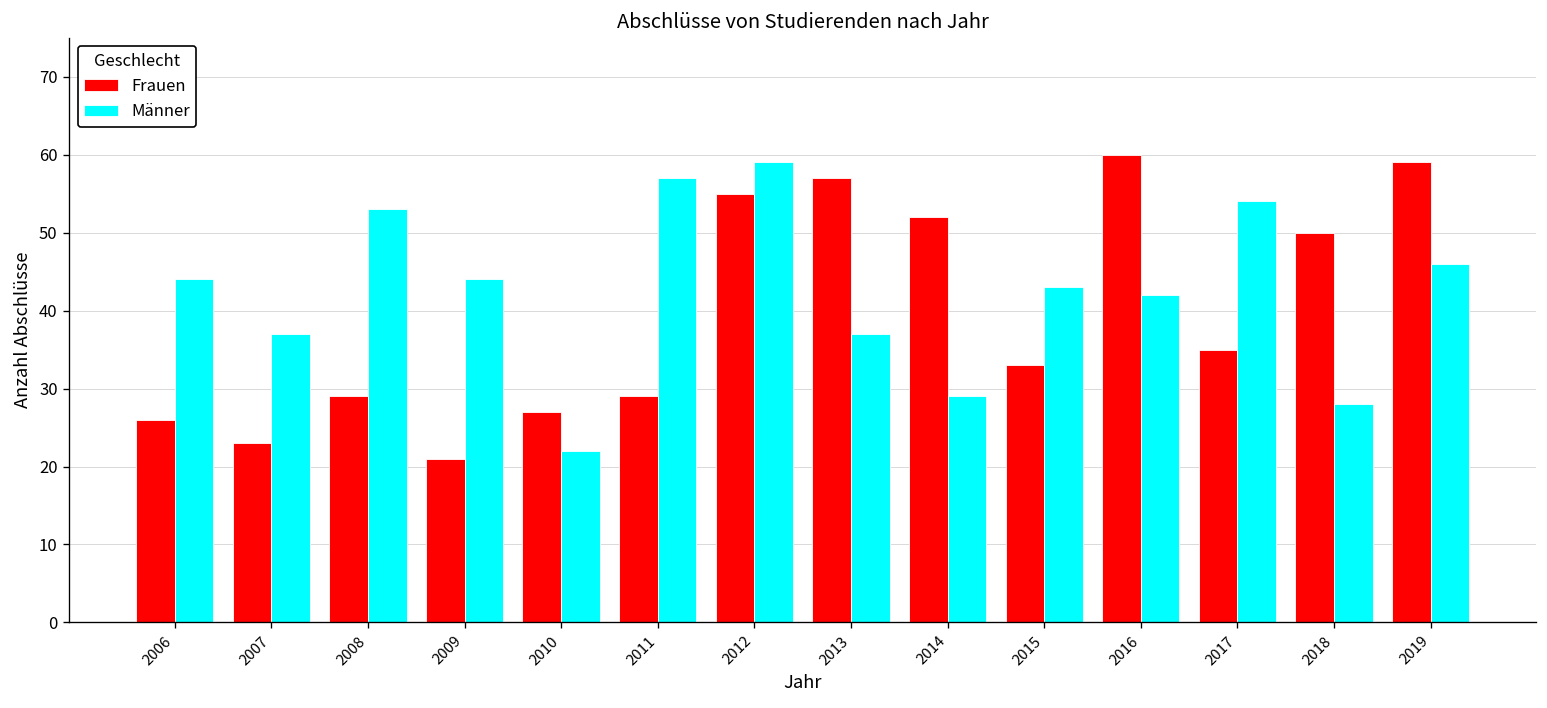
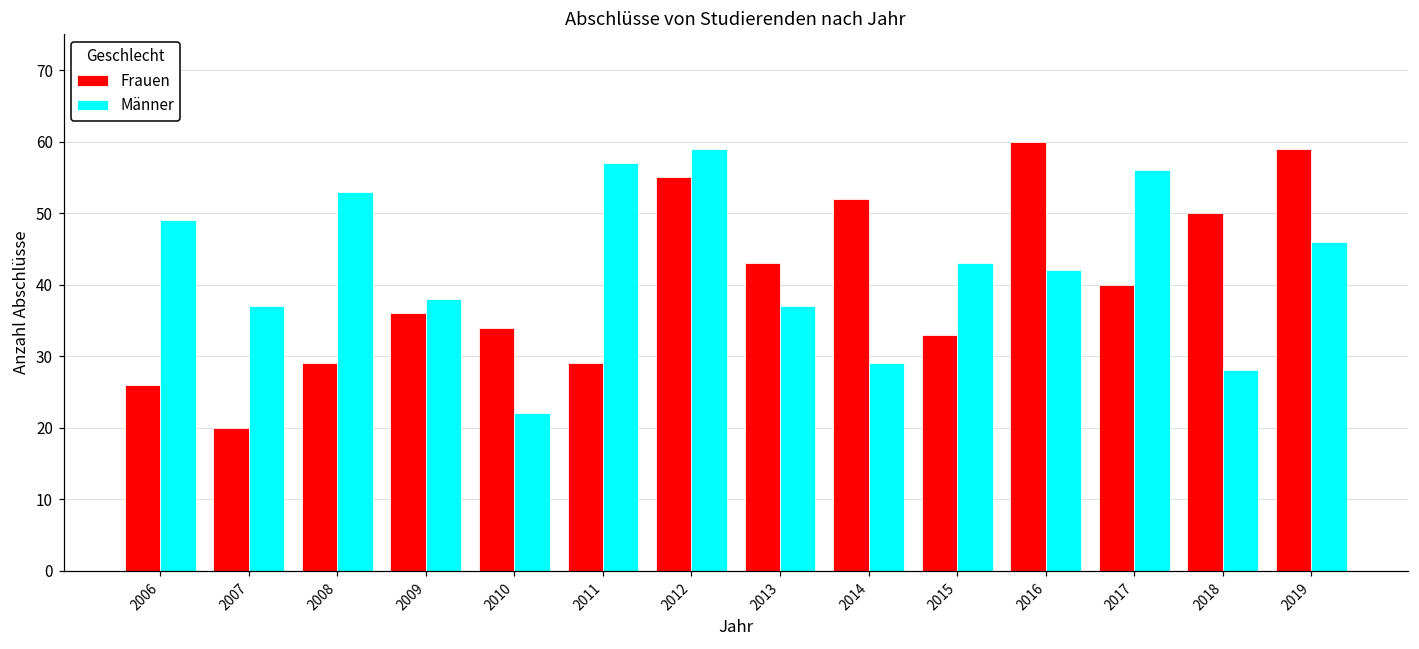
  {
    "Frauen": {
      "2006": 26,
-     "2007": 23,
+     "2007": 20,
      "2008": 29,
-     "2009": 21,
-     "2010": 27,
+     "2009": 36,
+     "2010": 34,
      "2011": 29,
      "2012": 55,
-     "2013": 57,
+     "2013": 43,
      "2014": 52,
      "2015": 33,
      "2016": 60,
-     "2017": 35,
+     "2017": 40,
      "2018": 50,
      "2019": 59
    },
    "Männer": {
-     "2006": 44,
+     "2006": 49,
      "2007": 37,
      "2008": 53,
-     "2009": 44,
+     "2009": 38,
      "2010": 22,
      "2011": 57,
      "2012": 59,
      "2013": 37,
      "2014": 29,
      "2015": 43,
      "2016": 42,
-     "2017": 54,
+     "2017": 56,
      "2018": 28,
      "2019": 46
    }
  }
